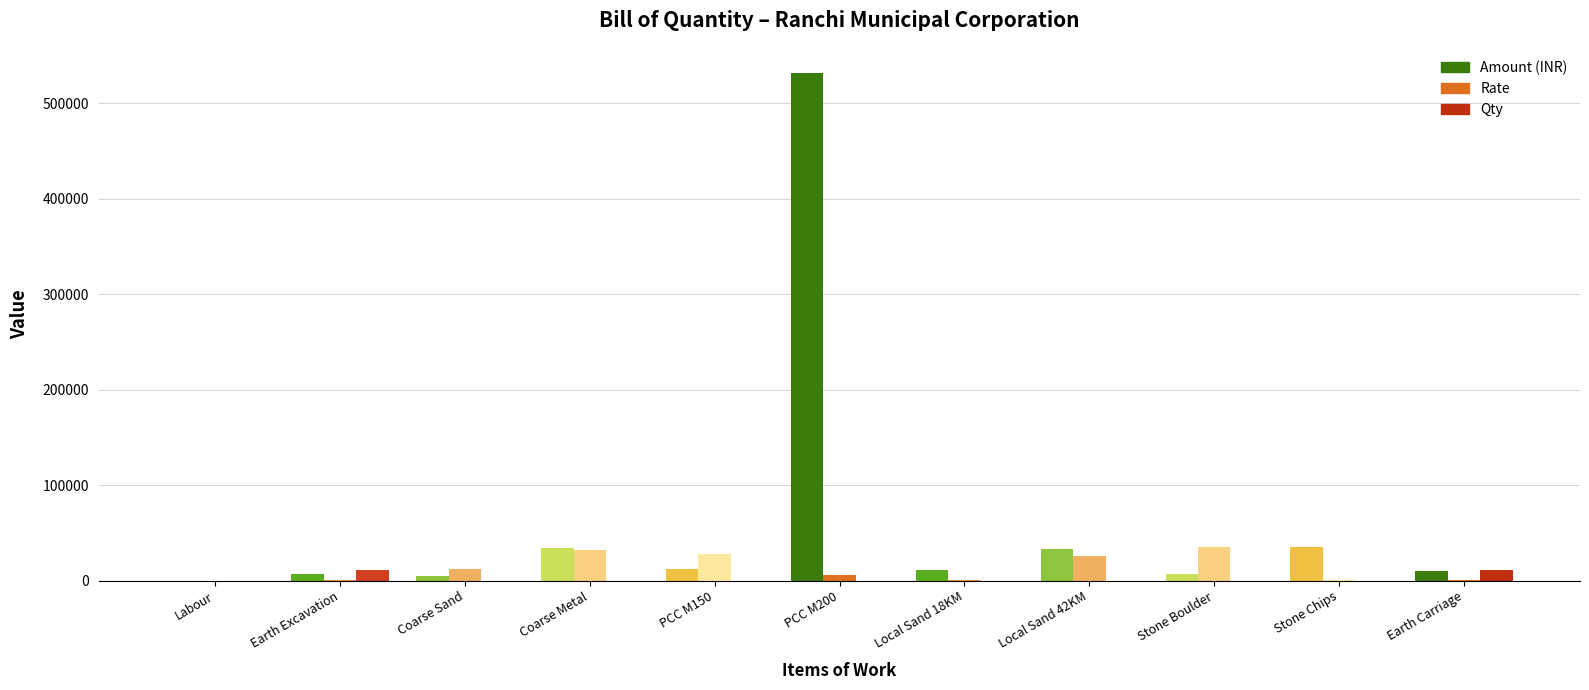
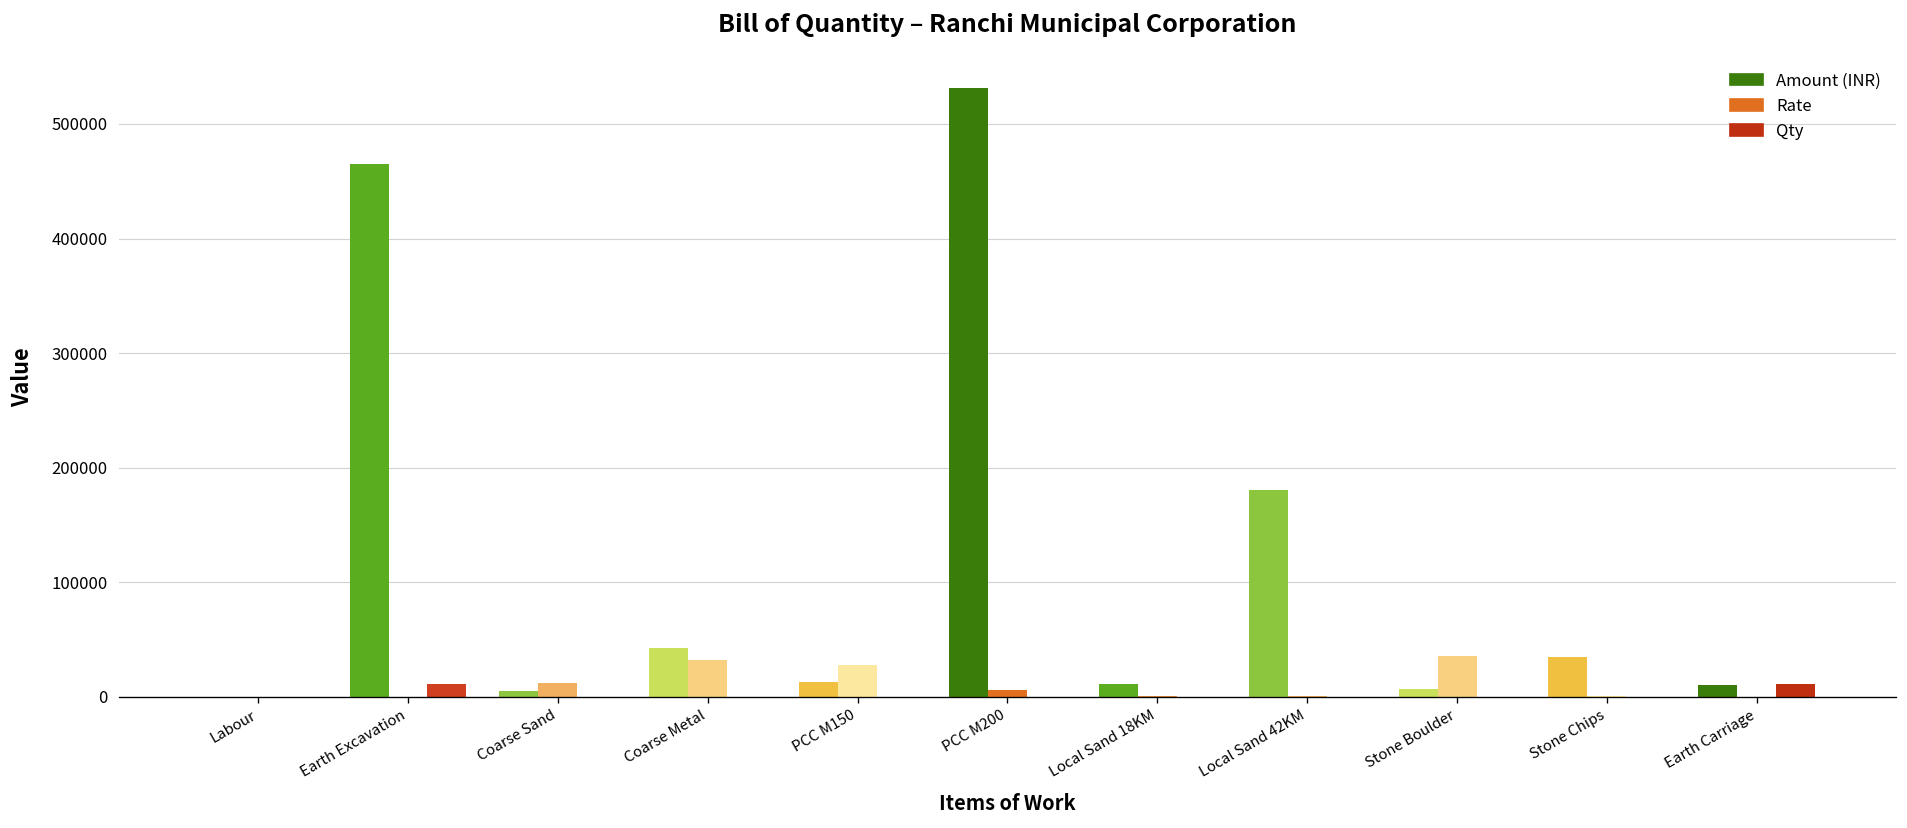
  {
    "Amount (INR)": {
      "Labour": 0,
-     "Earth Excavation": 10000,
+     "Earth Excavation": 460000,
      "Coarse Sand": 0,
-     "Coarse Metal": 30000,
+     "Coarse Metal": 40000,
      "PCC M150": 10000,
      "PCC M200": 530000,
      "Local Sand 18KM": 10000,
-     "Local Sand 42KM": 30000,
+     "Local Sand 42KM": 180000,
      "Stone Boulder": 10000,
      "Stone Chips": 30000,
      "Earth Carriage": 10000
    },
    "Rate": {
      "Labour": 0,
      "Coarse Sand": 10000,
      "Coarse Metal": 30000,
      "PCC M150": 30000,
      "PCC M200": 10000,
-     "Local Sand 42KM": 30000,
+     "Local Sand 42KM": 0,
      "Stone Boulder": 40000
    },
    "Qty": {
      "Labour": 0,
      "Earth Excavation": 10000,
      "Earth Carriage": 10000
    }
  }
